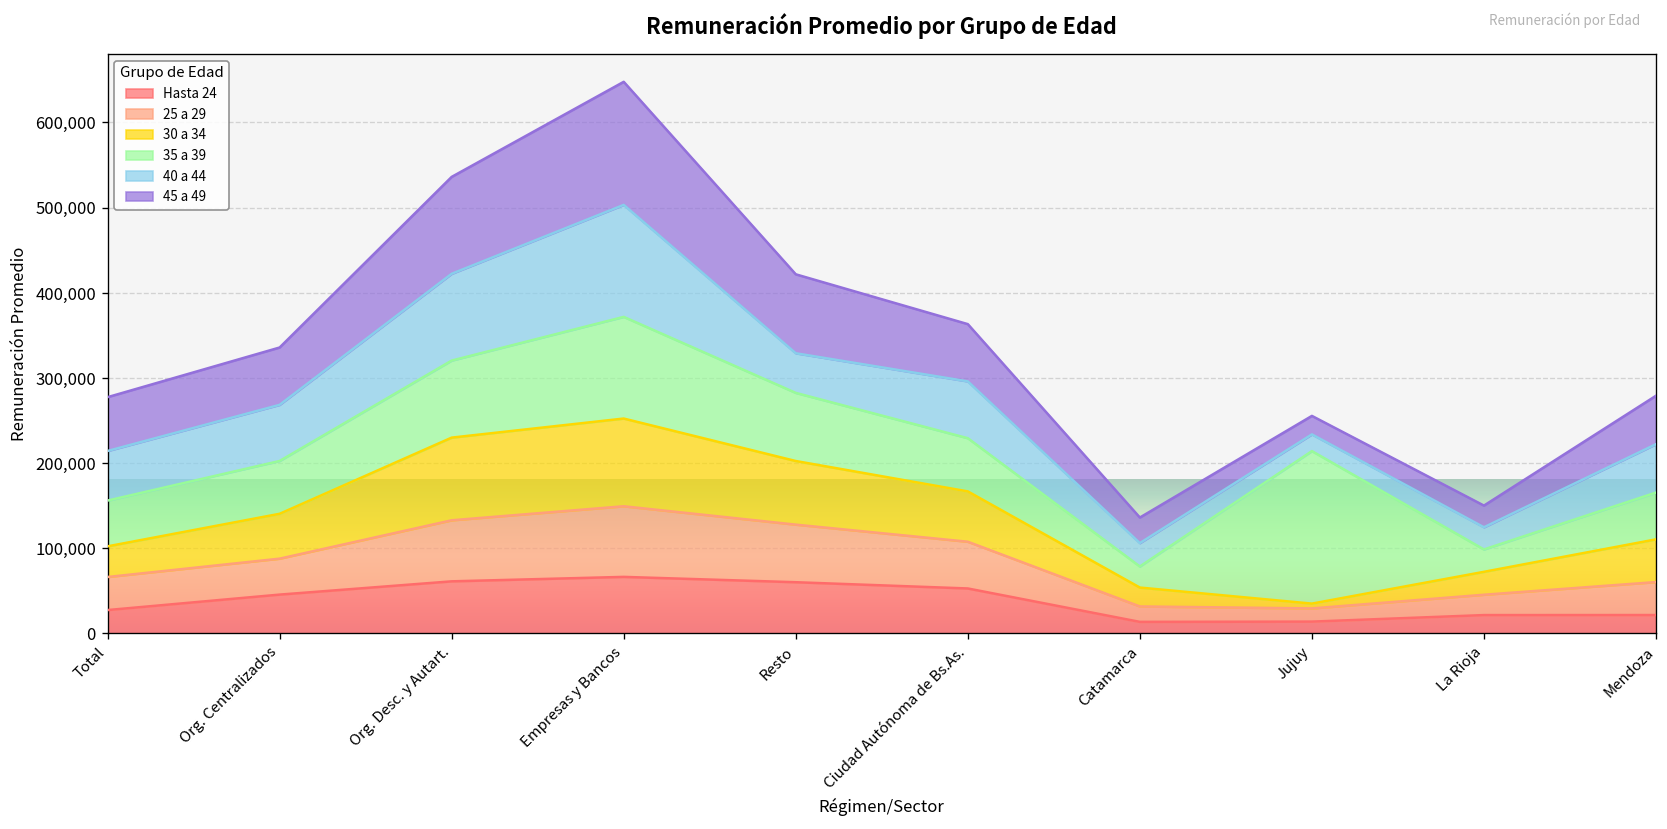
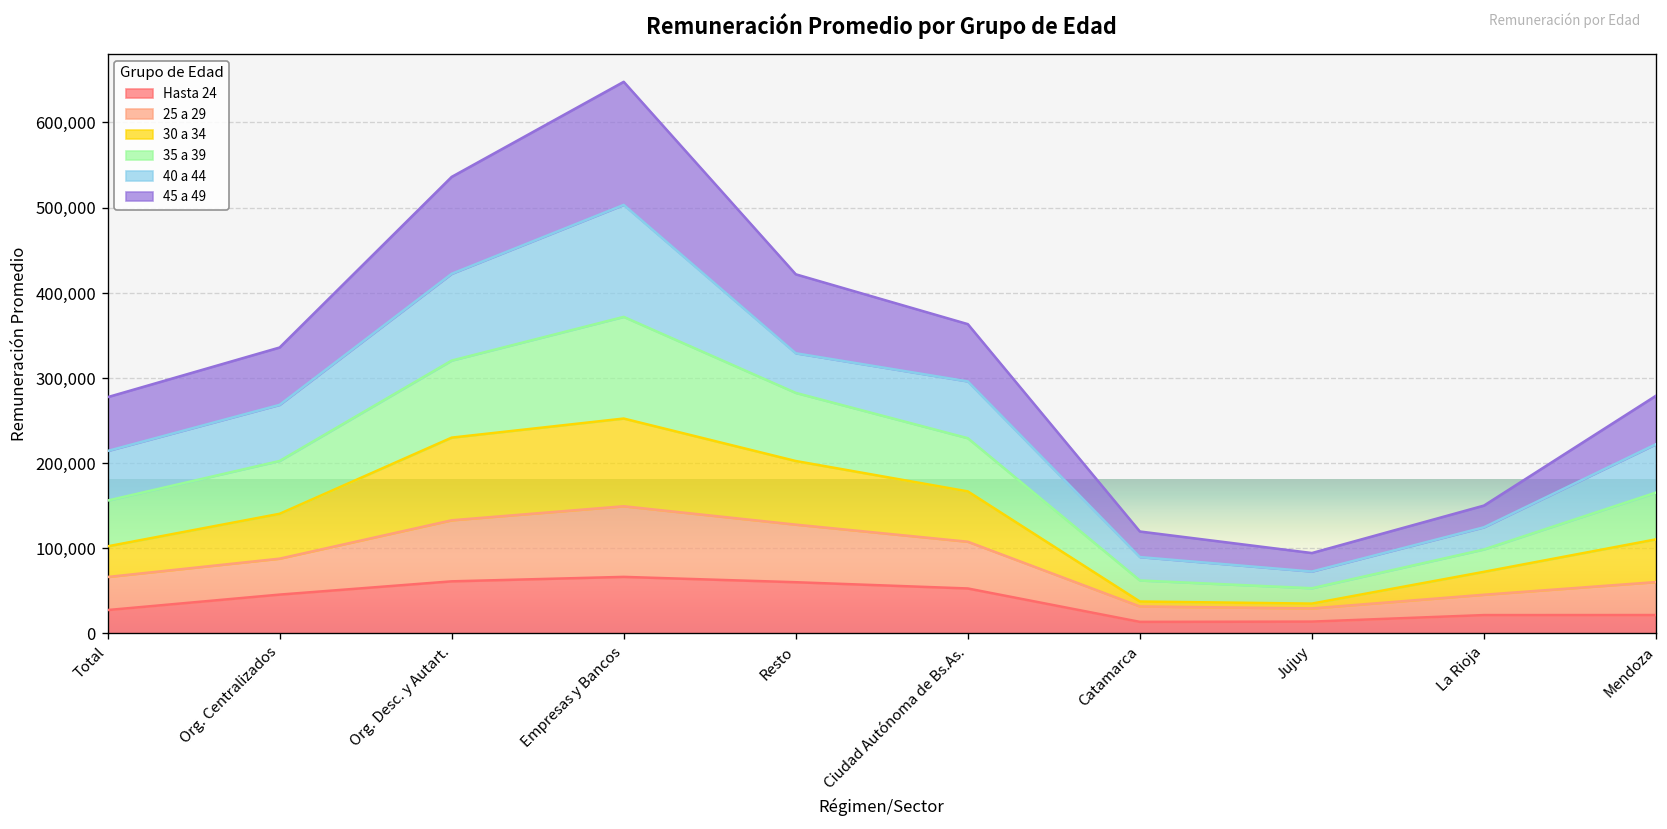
  {
    "30 a 34": {
      "Total": "40,000",
      "Org. Centralizados": "50,000",
      "Org. Desc. y Autart.": "100,000",
      "Empresas y Bancos": "100,000",
      "Resto": "70,000",
      "Ciudad Autónoma de Bs.As.": "60,000",
-     "Catamarca": "20,000",
+     "Catamarca": "10,000",
      "Jujuy": "10,000",
      "La Rioja": "30,000",
      "Mendoza": "50,000"
    },
    "35 a 39": {
      "Total": "50,000",
      "Org. Centralizados": "60,000",
      "Org. Desc. y Autart.": "90,000",
      "Empresas y Bancos": "120,000",
      "Resto": "80,000",
      "Ciudad Autónoma de Bs.As.": "60,000",
      "Catamarca": "20,000",
-     "Jujuy": "180,000",
+     "Jujuy": "20,000",
      "La Rioja": "30,000",
      "Mendoza": "50,000"
    },
    "40 a 44": {
      "Total": "60,000",
      "Org. Centralizados": "70,000",
      "Org. Desc. y Autart.": "100,000",
      "Empresas y Bancos": "130,000",
      "Resto": "50,000",
      "Ciudad Autónoma de Bs.As.": "70,000",
      "Catamarca": "30,000",
      "Jujuy": "20,000",
      "La Rioja": "30,000",
      "Mendoza": "60,000"
    },
    "45 a 49": {
      "Total": "60,000",
      "Org. Centralizados": "70,000",
      "Org. Desc. y Autart.": "110,000",
      "Empresas y Bancos": "140,000",
      "Resto": "90,000",
      "Ciudad Autónoma de Bs.As.": "70,000",
      "Catamarca": "30,000",
      "Jujuy": "20,000",
      "La Rioja": "30,000",
      "Mendoza": "60,000"
    }
  }
